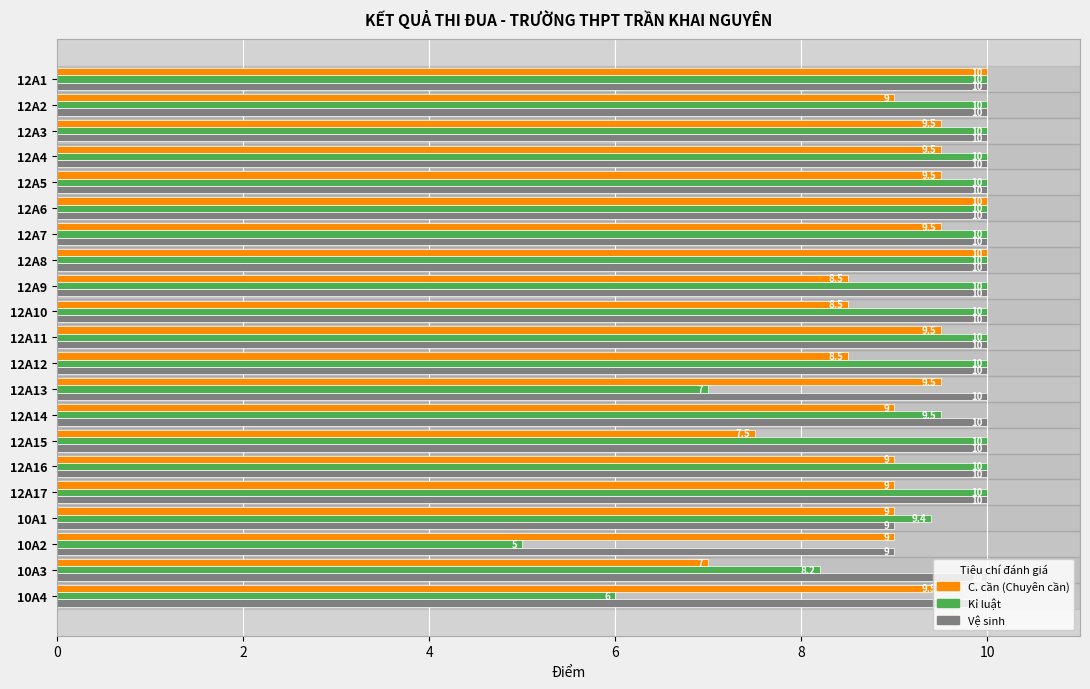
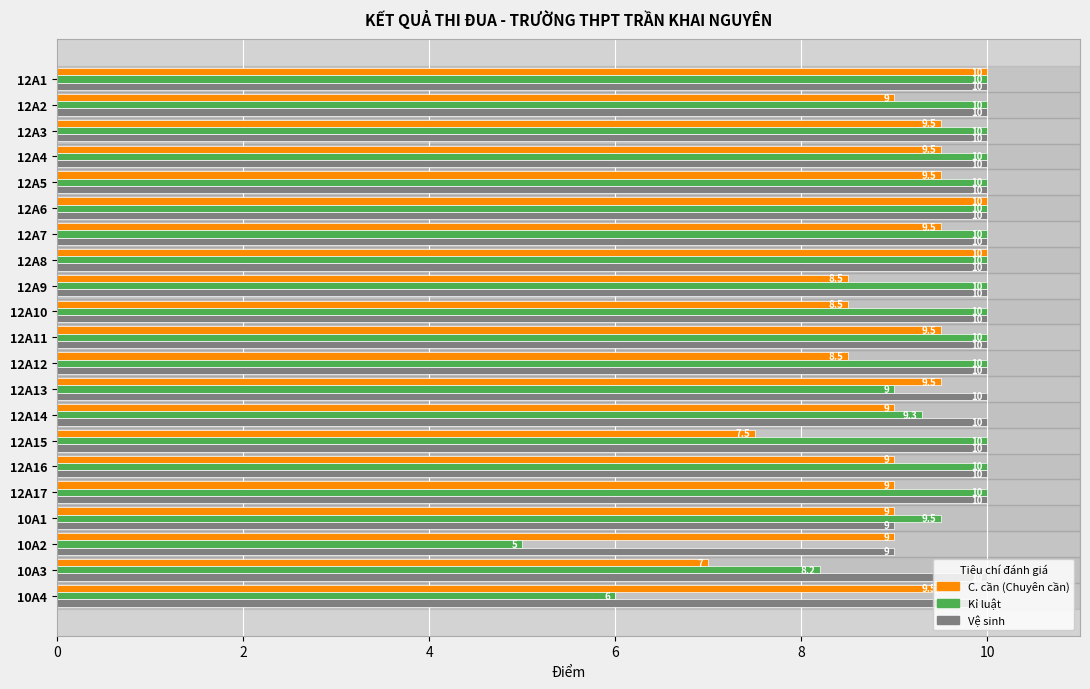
  {
    "Kỉ luật": {
-     "12A13": 7,
-     "12A14": 9.5,
-     "10A1": 9.4,
+     "12A13": 9,
+     "12A14": 9.3,
+     "10A1": 9.5,
      "10A2": 5,
      "10A3": 8.2,
      "10A4": 6
    },
    "Vệ sinh": {
      "12A13": 10,
      "12A14": 10,
      "10A1": 9,
      "10A2": 9
    }
  }
